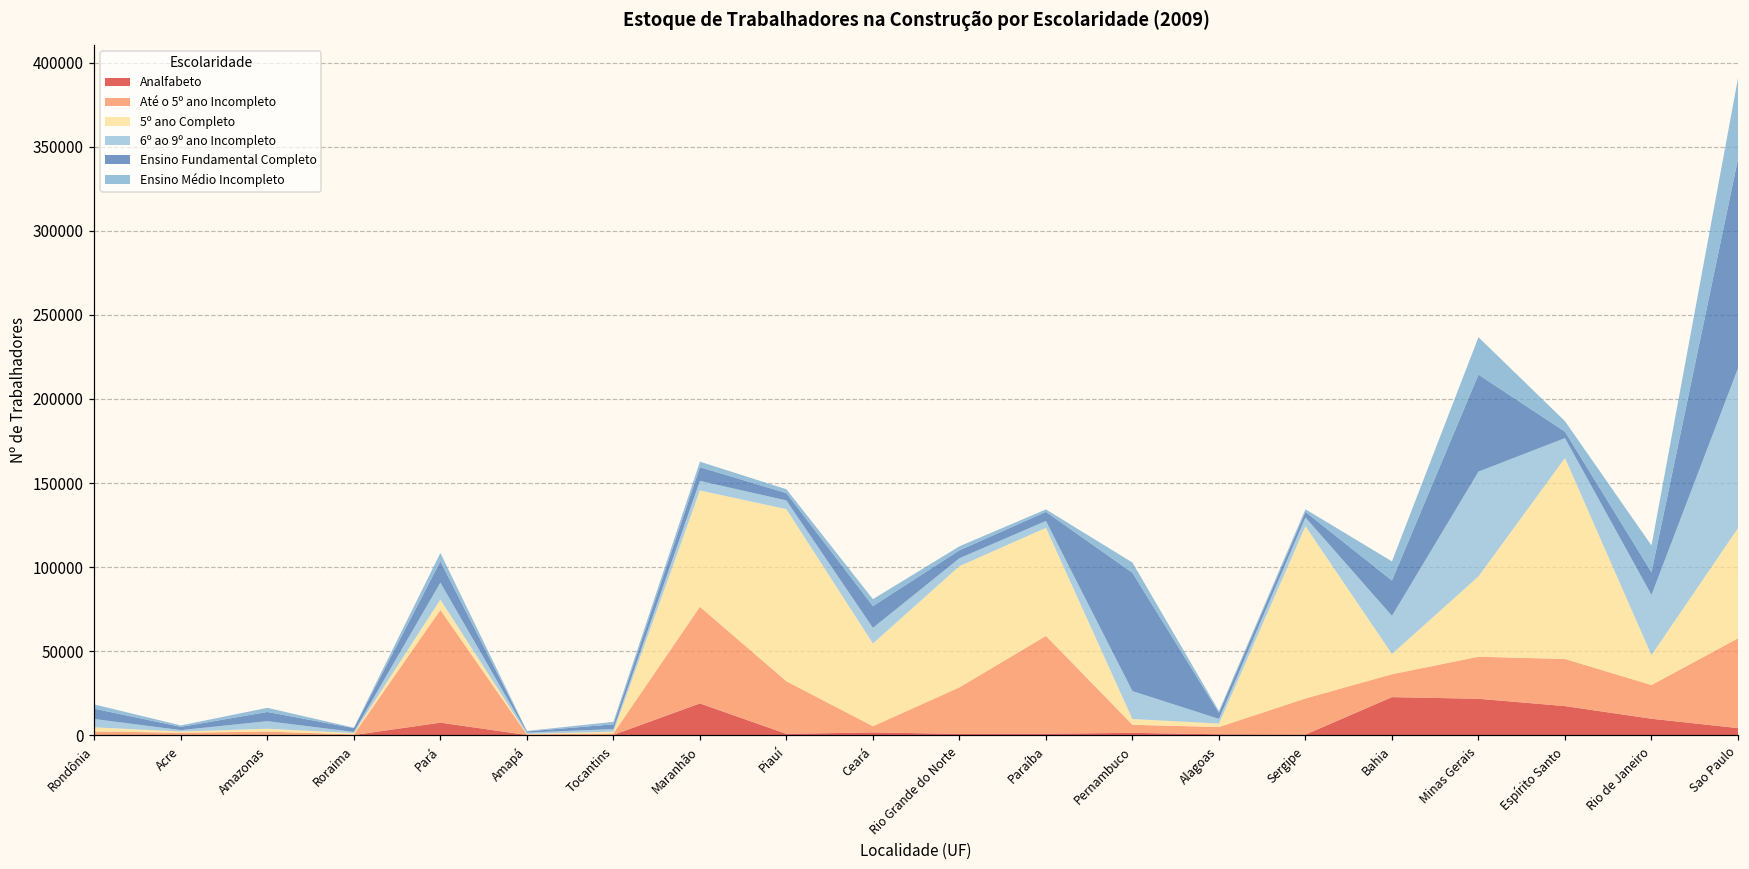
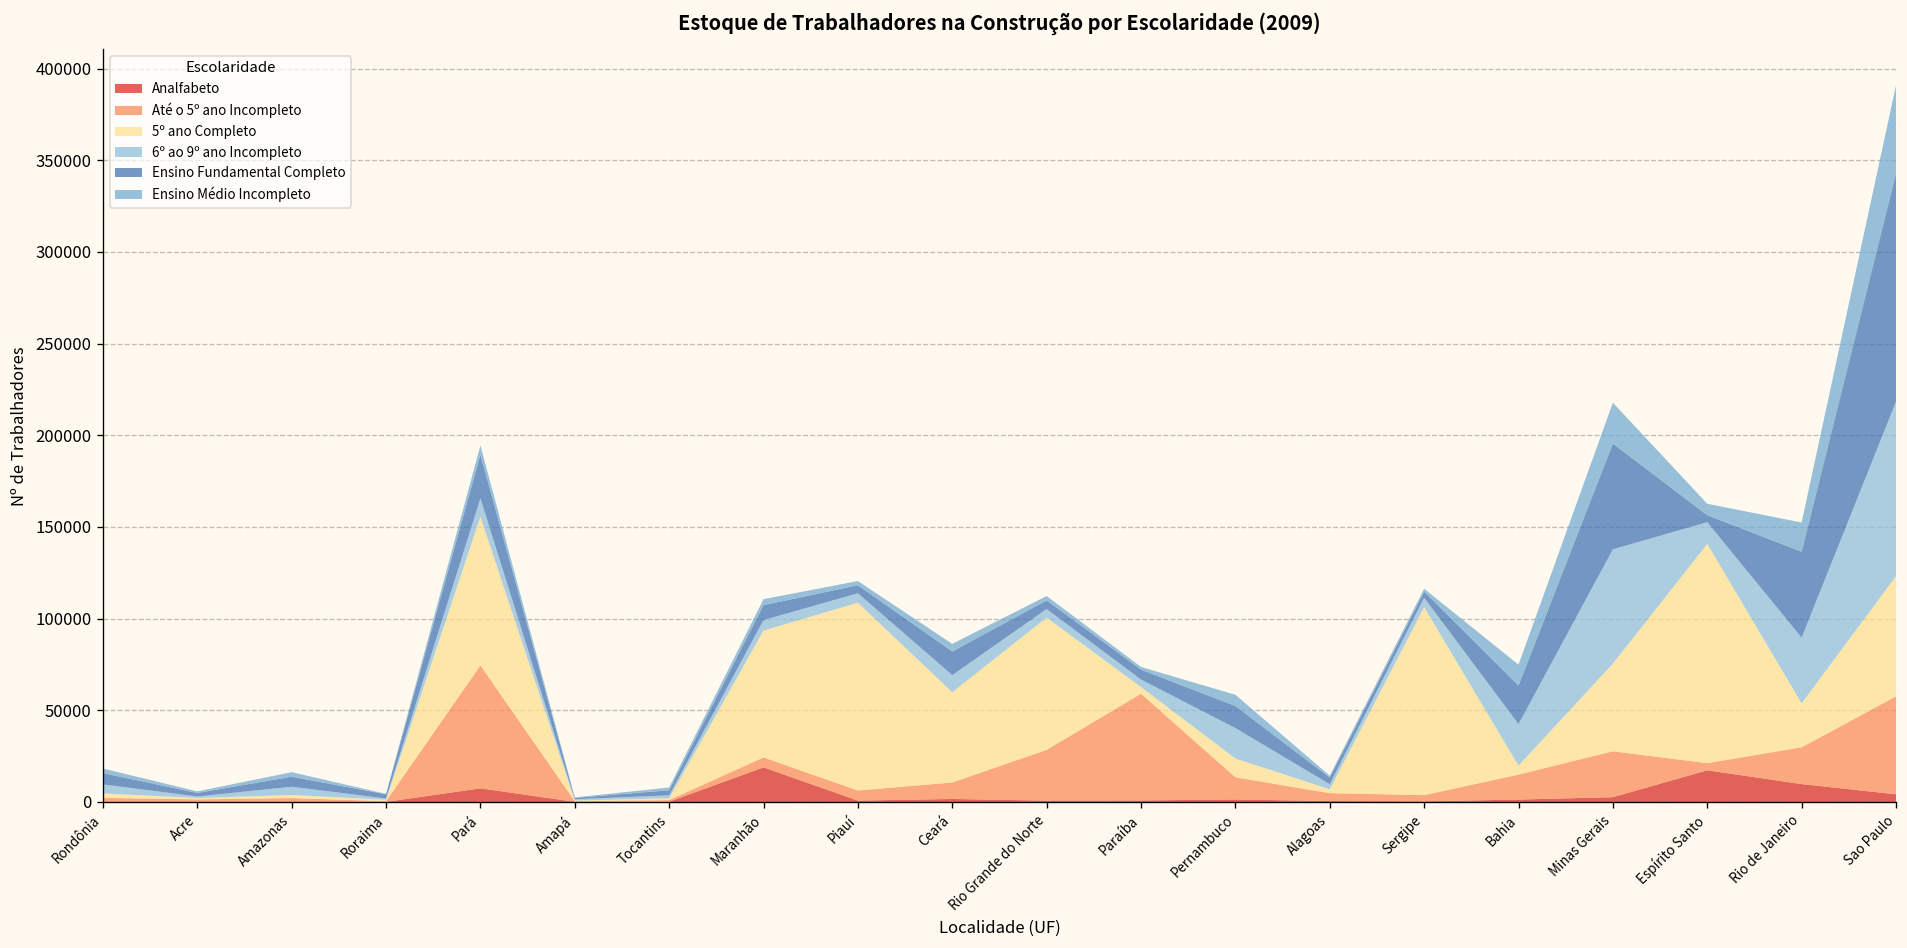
  {
    "Analfabeto": {
      "Pará": 7000,
      "Maranhão": 19000,
-     "Bahia": 23000,
-     "Minas Gerais": 22000,
+     "Bahia": 1000,
+     "Minas Gerais": 3000,
      "Espírito Santo": 17000,
      "Rio de Janeiro": 10000,
      "Sao Paulo": 4000
    },
    "Até o 5º ano Incompleto": {
      "Rondônia": 2000,
      "Amazonas": 2000,
      "Pará": 67000,
-     "Maranhão": 58000,
-     "Piauí": 31000,
-     "Ceará": 4000,
+     "Maranhão": 5000,
+     "Piauí": 6000,
+     "Ceará": 9000,
      "Rio Grande do Norte": 28000,
      "Paraíba": 58000,
-     "Pernambuco": 5000,
+     "Pernambuco": 12000,
      "Alagoas": 4000,
-     "Sergipe": 22000,
+     "Sergipe": 3000,
      "Bahia": 14000,
      "Minas Gerais": 25000,
-     "Espírito Santo": 28000,
+     "Espírito Santo": 4000,
      "Rio de Janeiro": 20000,
      "Sao Paulo": 53000
    },
    "5º ano Completo": {
      "Rondônia": 2000,
      "Amazonas": 2000,
-     "Pará": 6000,
+     "Pará": 81000,
      "Maranhão": 69000,
      "Piauí": 102000,
      "Ceará": 49000,
      "Rio Grande do Norte": 72000,
-     "Paraíba": 64000,
-     "Pernambuco": 3000,
+     "Paraíba": 4000,
+     "Pernambuco": 10000,
      "Alagoas": 2000,
      "Sergipe": 102000,
-     "Bahia": 12000,
+     "Bahia": 5000,
      "Minas Gerais": 48000,
      "Espírito Santo": 120000,
-     "Rio de Janeiro": 18000,
+     "Rio de Janeiro": 24000,
      "Sao Paulo": 66000
    },
    "Ensino Fundamental Completo": {
      "Rondônia": 6000,
      "Amazonas": 5000,
-     "Pará": 13000,
+     "Pará": 24000,
      "Maranhão": 8000,
      "Piauí": 4000,
      "Ceará": 13000,
      "Rio Grande do Norte": 5000,
-     "Pernambuco": 70000,
+     "Pernambuco": 12000,
      "Bahia": 21000,
      "Minas Gerais": 58000,
      "Espírito Santo": 4000,
-     "Rio de Janeiro": 13000,
+     "Rio de Janeiro": 47000,
      "Sao Paulo": 124000
    }
  }
